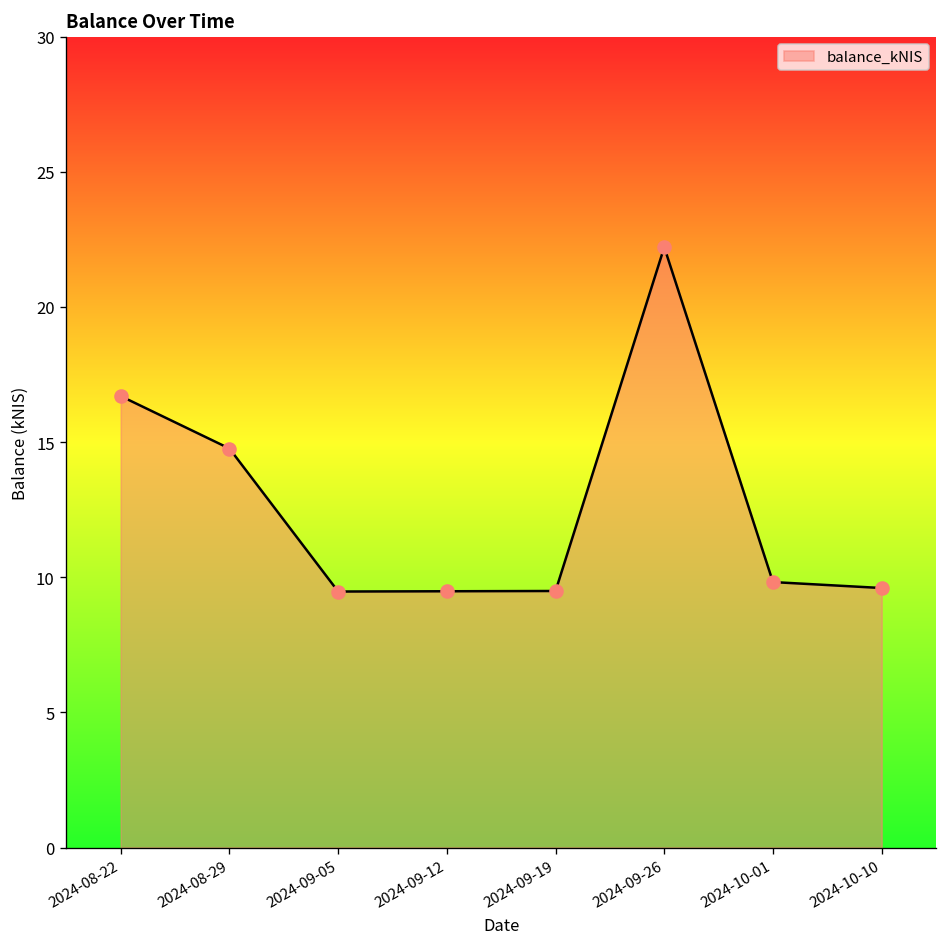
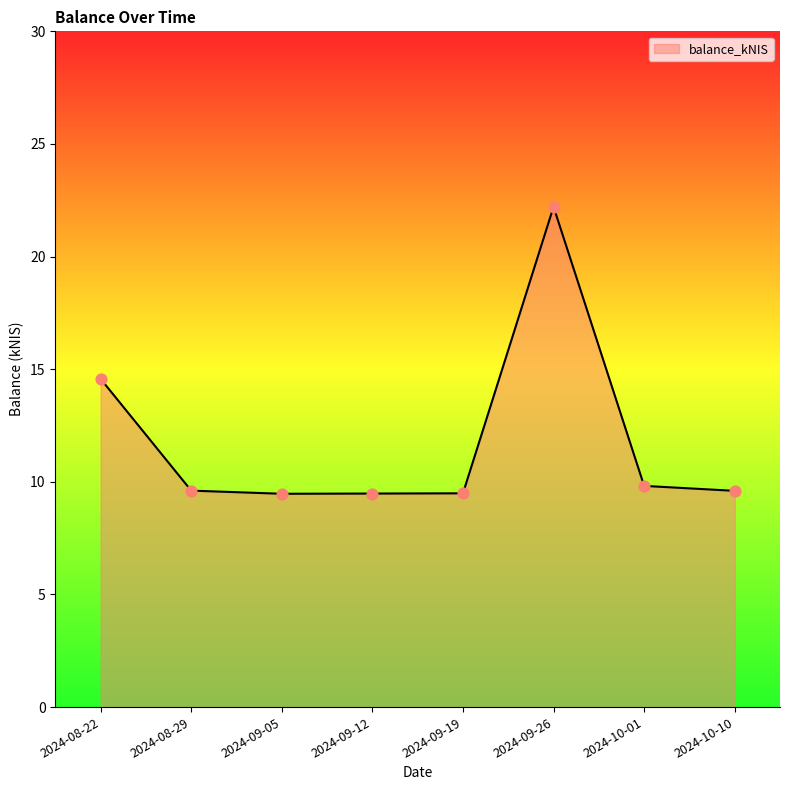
  {
-   "2024-08-22": 16.7,
-   "2024-08-29": 14.8,
+   "2024-08-22": 14.6,
+   "2024-08-29": 9.6,
    "2024-09-05": 9.5,
    "2024-09-12": 9.5,
    "2024-09-19": 9.5,
    "2024-09-26": 22.2,
    "2024-10-01": 9.8,
    "2024-10-10": 9.6
  }
